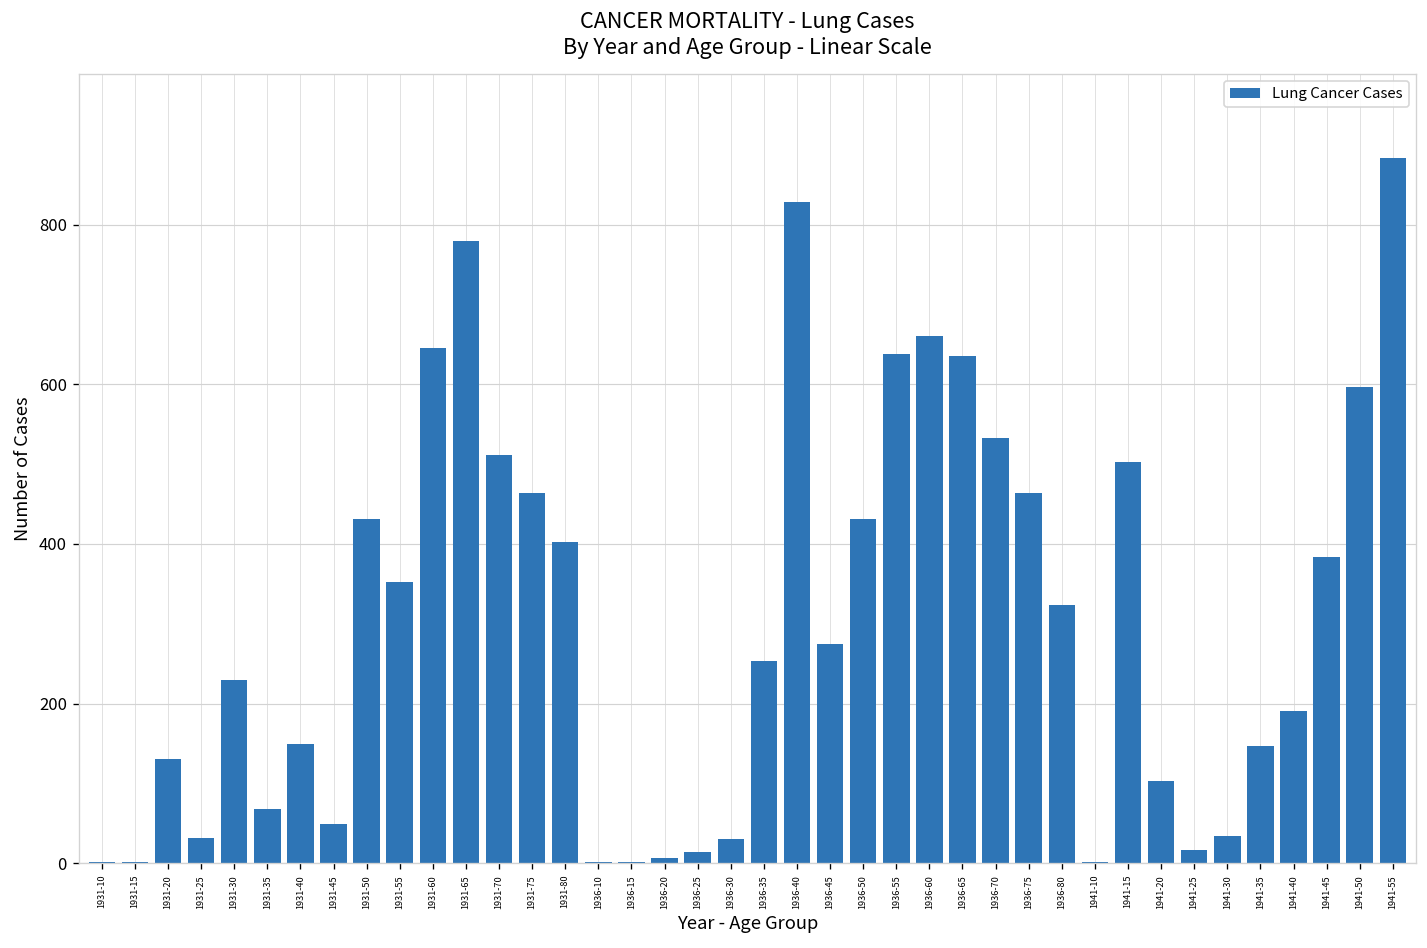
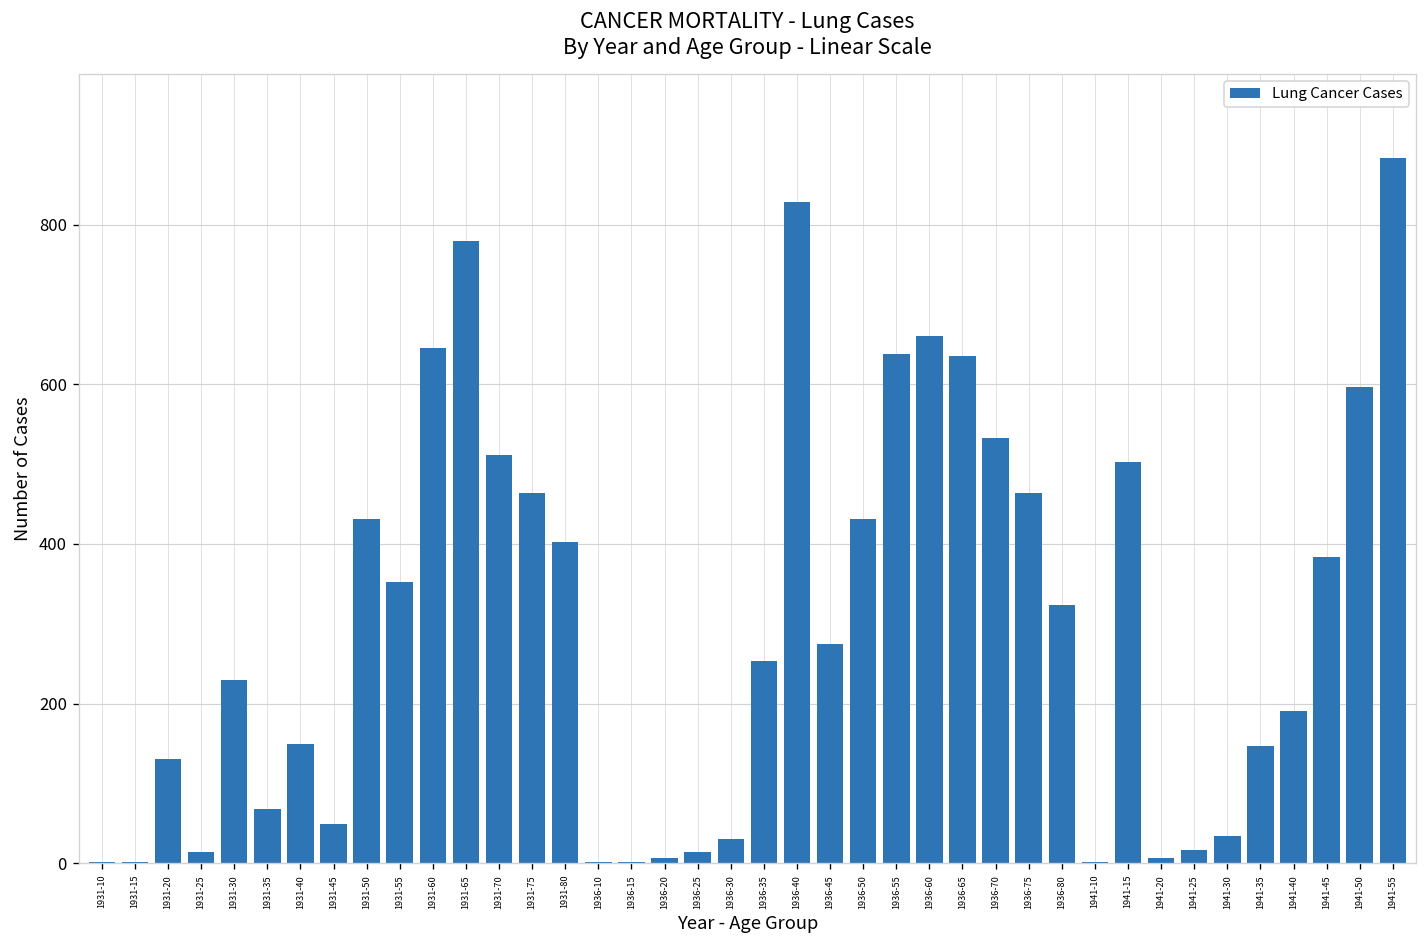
  {
    "1931-20": 130,
-   "1931-25": 30,
+   "1931-25": 10,
    "1931-30": 230,
    "1931-35": 70,
    "1931-40": 150,
    "1931-45": 50,
    "1931-50": 430,
    "1931-55": 350,
    "1931-60": 650,
    "1931-65": 780,
    "1931-70": 510,
    "1931-75": 460,
    "1931-80": 400,
    "1936-20": 10,
    "1936-25": 10,
    "1936-30": 30,
    "1936-35": 250,
    "1936-40": 830,
    "1936-45": 270,
    "1936-50": 430,
    "1936-55": 640,
    "1936-60": 660,
    "1936-65": 640,
    "1936-70": 530,
    "1936-75": 460,
    "1936-80": 320,
    "1941-15": 500,
-   "1941-20": 100,
+   "1941-20": 10,
    "1941-25": 20,
    "1941-30": 30,
    "1941-35": 150,
    "1941-40": 190,
    "1941-45": 380,
    "1941-50": 600,
    "1941-55": 880
  }
